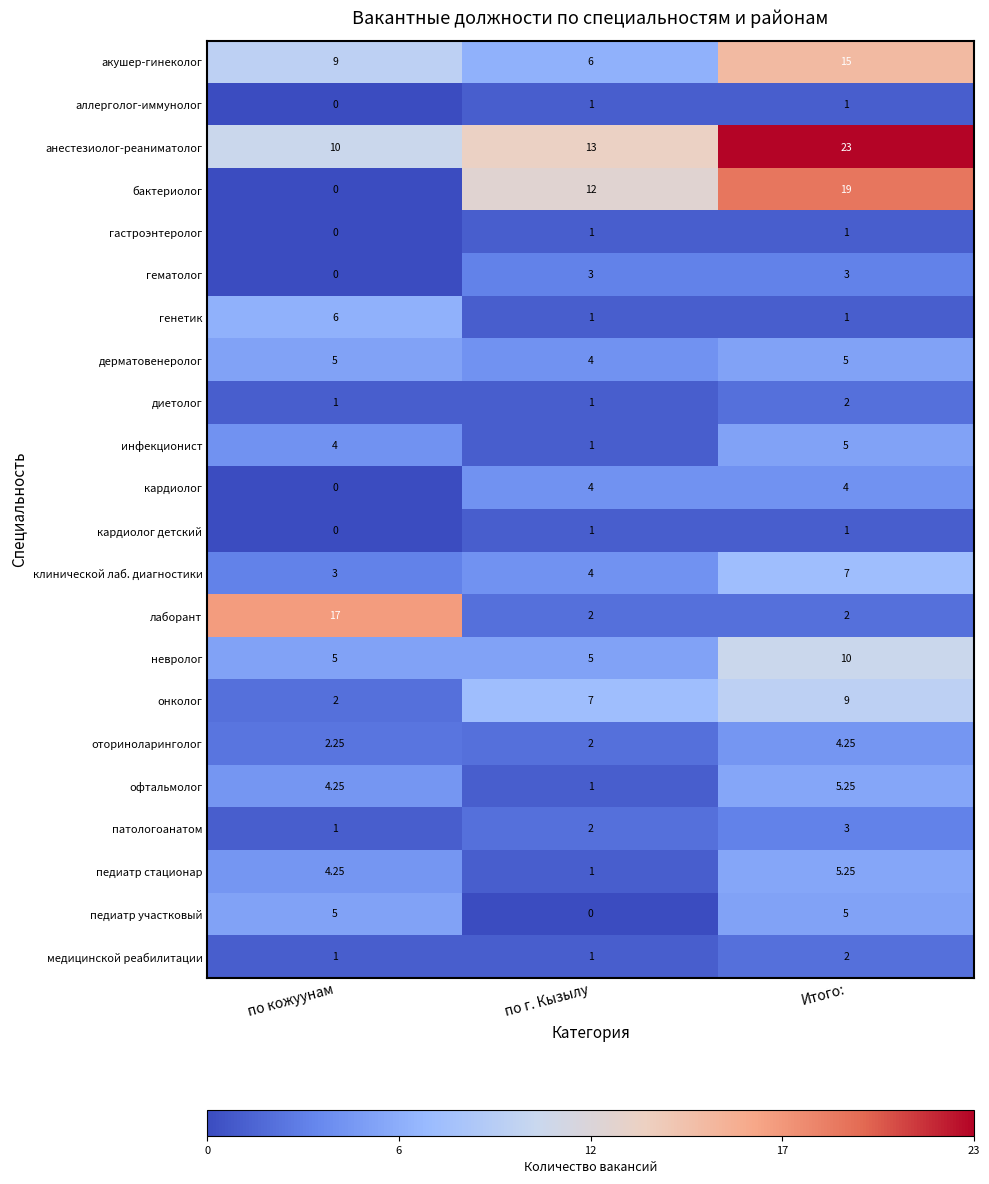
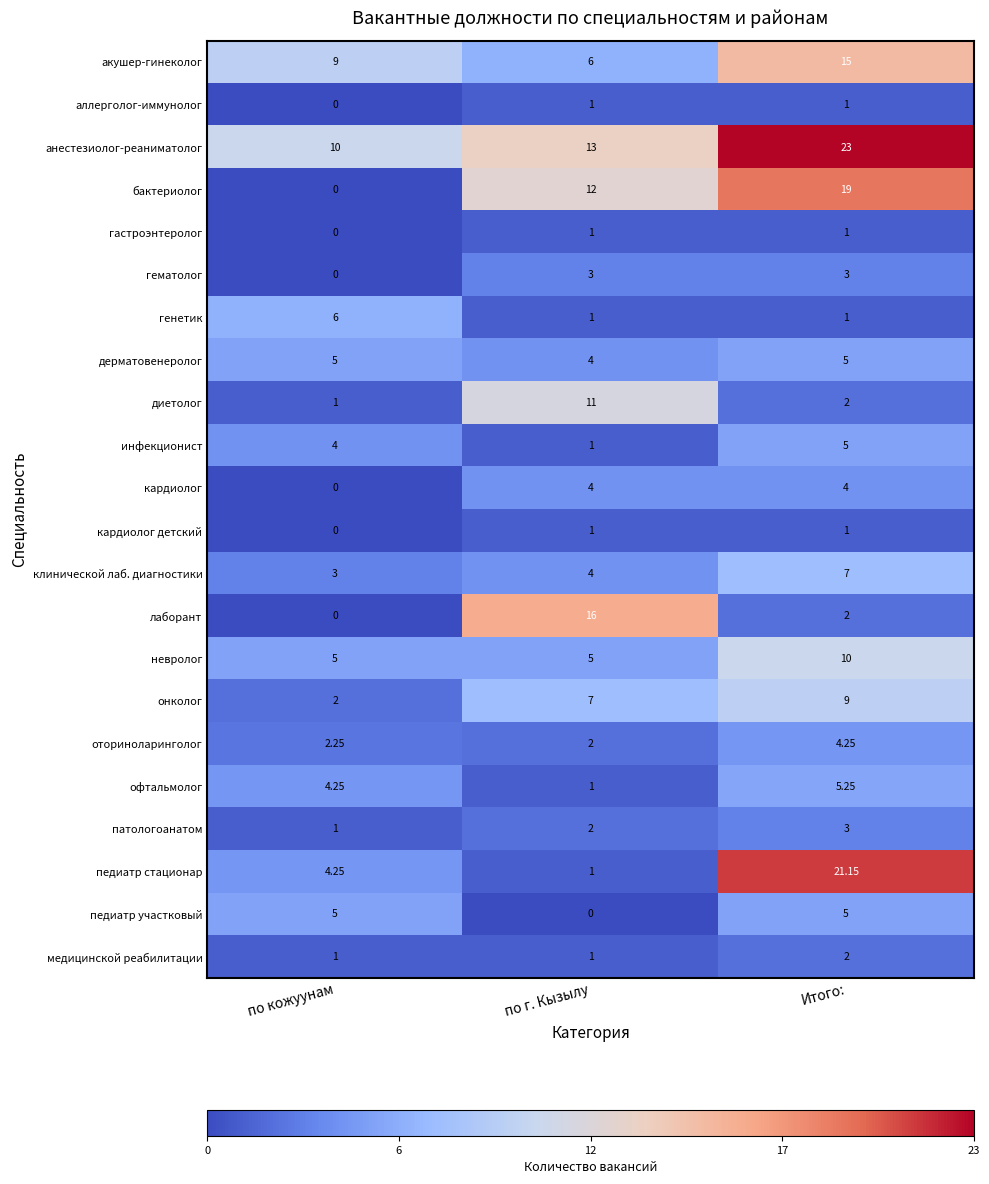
  {
    "акушер-гинеколог": {
      "по кожуунам": 9,
      "по г. Кызылу": 6,
      "Итого:": 15
    },
    "аллерголог-иммунолог": {
      "по кожуунам": 0,
      "по г. Кызылу": 1,
      "Итого:": 1
    },
    "анестезиолог-реаниматолог": {
      "по кожуунам": 10,
      "по г. Кызылу": 13,
      "Итого:": 23
    },
    "бактериолог": {
      "по кожуунам": 0,
      "по г. Кызылу": 12,
      "Итого:": 19
    },
    "гастроэнтеролог": {
      "по кожуунам": 0,
      "по г. Кызылу": 1,
      "Итого:": 1
    },
    "гематолог": {
      "по кожуунам": 0,
      "по г. Кызылу": 3,
      "Итого:": 3
    },
    "генетик": {
      "по кожуунам": 6,
      "по г. Кызылу": 1,
      "Итого:": 1
    },
    "дерматовенеролог": {
      "по кожуунам": 5,
      "по г. Кызылу": 4,
      "Итого:": 5
    },
    "диетолог": {
      "по кожуунам": 1,
-     "по г. Кызылу": 1,
+     "по г. Кызылу": 11,
      "Итого:": 2
    },
    "инфекционист": {
      "по кожуунам": 4,
      "по г. Кызылу": 1,
      "Итого:": 5
    },
    "кардиолог": {
      "по кожуунам": 0,
      "по г. Кызылу": 4,
      "Итого:": 4
    },
    "кардиолог детский": {
      "по кожуунам": 0,
      "по г. Кызылу": 1,
      "Итого:": 1
    },
    "клинической лаб. диагностики": {
      "по кожуунам": 3,
      "по г. Кызылу": 4,
      "Итого:": 7
    },
    "лаборант": {
-     "по кожуунам": 17,
-     "по г. Кызылу": 2,
+     "по кожуунам": 0,
+     "по г. Кызылу": 16,
      "Итого:": 2
    },
    "невролог": {
      "по кожуунам": 5,
      "по г. Кызылу": 5,
      "Итого:": 10
    },
    "онколог": {
      "по кожуунам": 2,
      "по г. Кызылу": 7,
      "Итого:": 9
    },
    "оториноларинголог": {
      "по кожуунам": 2.25,
      "по г. Кызылу": 2,
      "Итого:": 4.25
    },
    "офтальмолог": {
      "по кожуунам": 4.25,
      "по г. Кызылу": 1,
      "Итого:": 5.25
    },
    "патологоанатом": {
      "по кожуунам": 1,
      "по г. Кызылу": 2,
      "Итого:": 3
    },
    "педиатр стационар": {
      "по кожуунам": 4.25,
      "по г. Кызылу": 1,
-     "Итого:": 5.25
+     "Итого:": 21.15
    },
    "педиатр участковый": {
      "по кожуунам": 5,
      "по г. Кызылу": 0,
      "Итого:": 5
    },
    "медицинской реабилитации": {
      "по кожуунам": 1,
      "по г. Кызылу": 1,
      "Итого:": 2
    }
  }
